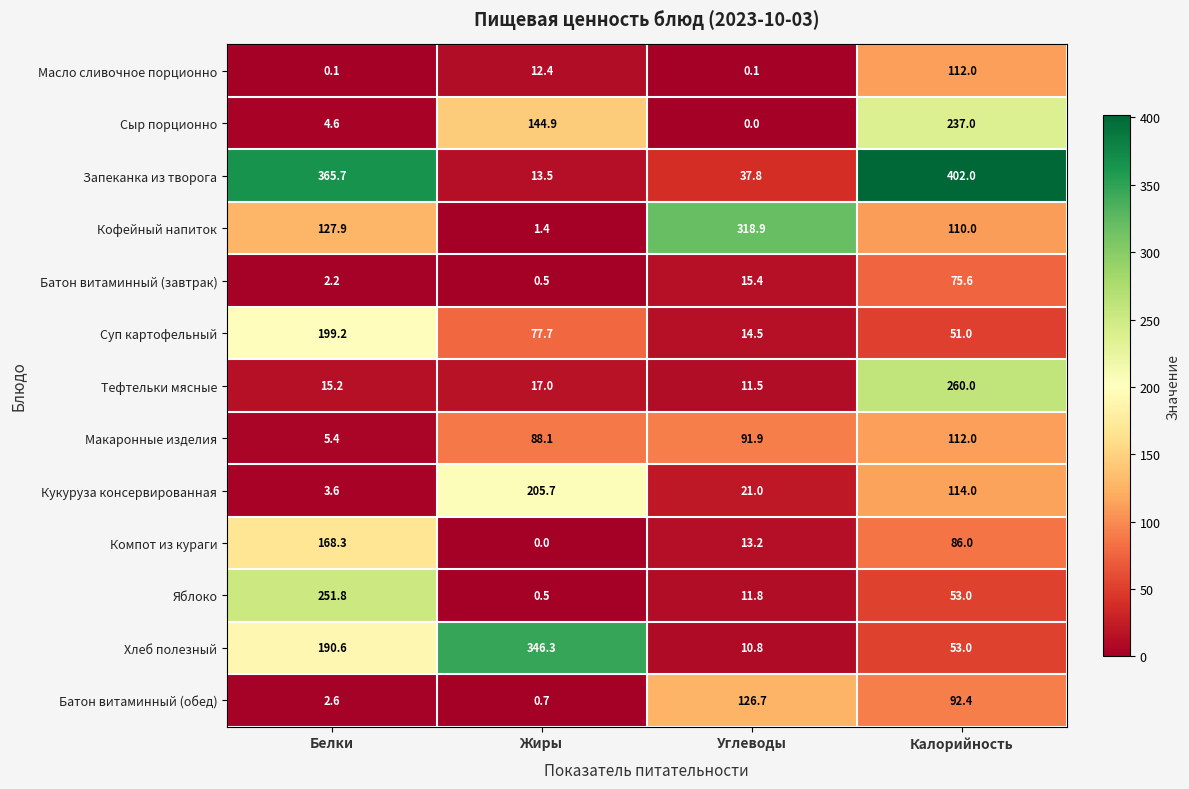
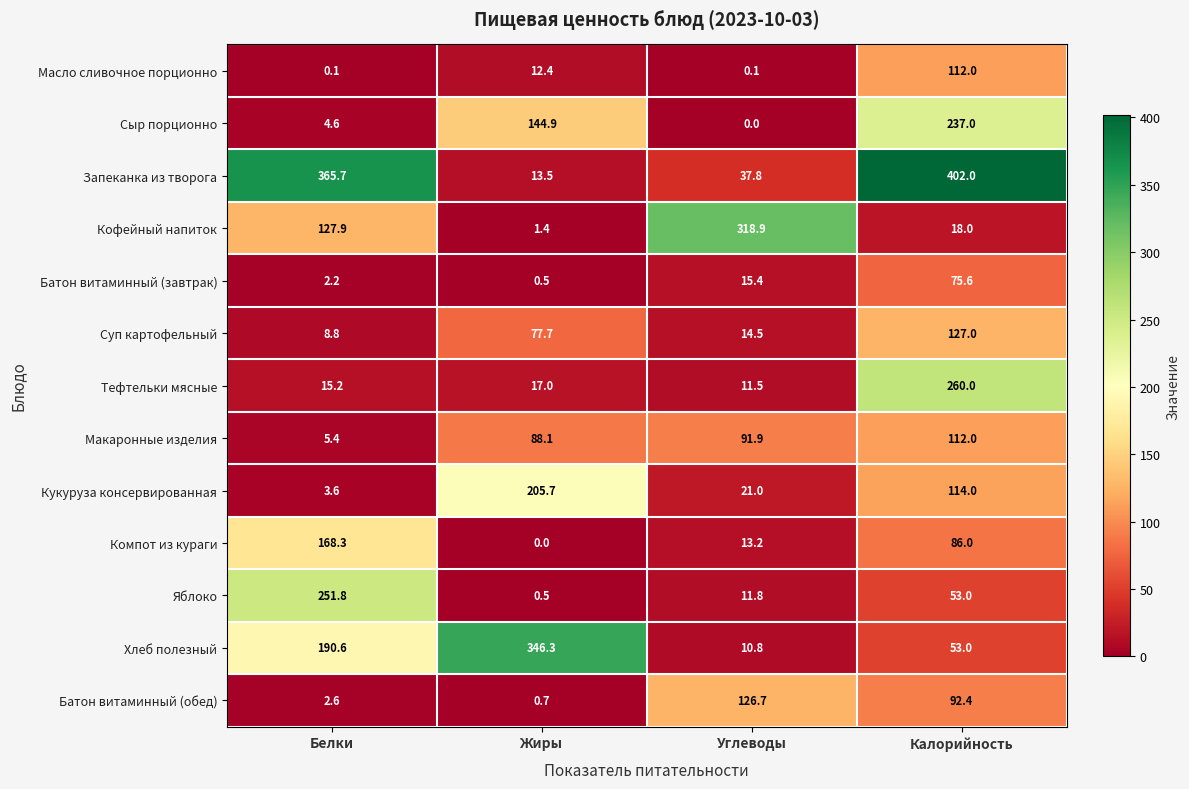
  {
    "Масло сливочное порционно": {
      "Белки": 0.1,
      "Жиры": 12.4,
      "Углеводы": 0.1,
      "Калорийность": 112.0
    },
    "Сыр порционно": {
      "Белки": 4.6,
      "Жиры": 144.9,
      "Углеводы": 0.0,
      "Калорийность": 237.0
    },
    "Запеканка из творога": {
      "Белки": 365.7,
      "Жиры": 13.5,
      "Углеводы": 37.8,
      "Калорийность": 402.0
    },
    "Кофейный напиток": {
      "Белки": 127.9,
      "Жиры": 1.4,
      "Углеводы": 318.9,
-     "Калорийность": 110.0
+     "Калорийность": 18.0
    },
    "Батон витаминный (завтрак)": {
      "Белки": 2.2,
      "Жиры": 0.5,
      "Углеводы": 15.4,
      "Калорийность": 75.6
    },
    "Суп картофельный": {
-     "Белки": 199.2,
+     "Белки": 8.8,
      "Жиры": 77.7,
      "Углеводы": 14.5,
-     "Калорийность": 51.0
+     "Калорийность": 127.0
    },
    "Тефтельки мясные": {
      "Белки": 15.2,
      "Жиры": 17.0,
      "Углеводы": 11.5,
      "Калорийность": 260.0
    },
    "Макаронные изделия": {
      "Белки": 5.4,
      "Жиры": 88.1,
      "Углеводы": 91.9,
      "Калорийность": 112.0
    },
    "Кукуруза консервированная": {
      "Белки": 3.6,
      "Жиры": 205.7,
      "Углеводы": 21.0,
      "Калорийность": 114.0
    },
    "Компот из кураги": {
      "Белки": 168.3,
      "Жиры": 0.0,
      "Углеводы": 13.2,
      "Калорийность": 86.0
    },
    "Яблоко": {
      "Белки": 251.8,
      "Жиры": 0.5,
      "Углеводы": 11.8,
      "Калорийность": 53.0
    },
    "Хлеб полезный": {
      "Белки": 190.6,
      "Жиры": 346.3,
      "Углеводы": 10.8,
      "Калорийность": 53.0
    },
    "Батон витаминный (обед)": {
      "Белки": 2.6,
      "Жиры": 0.7,
      "Углеводы": 126.7,
      "Калорийность": 92.4
    }
  }
